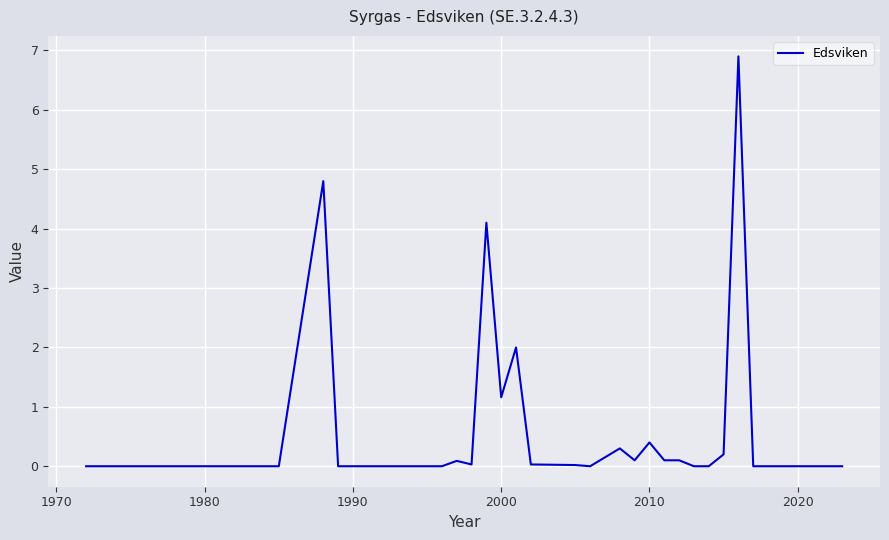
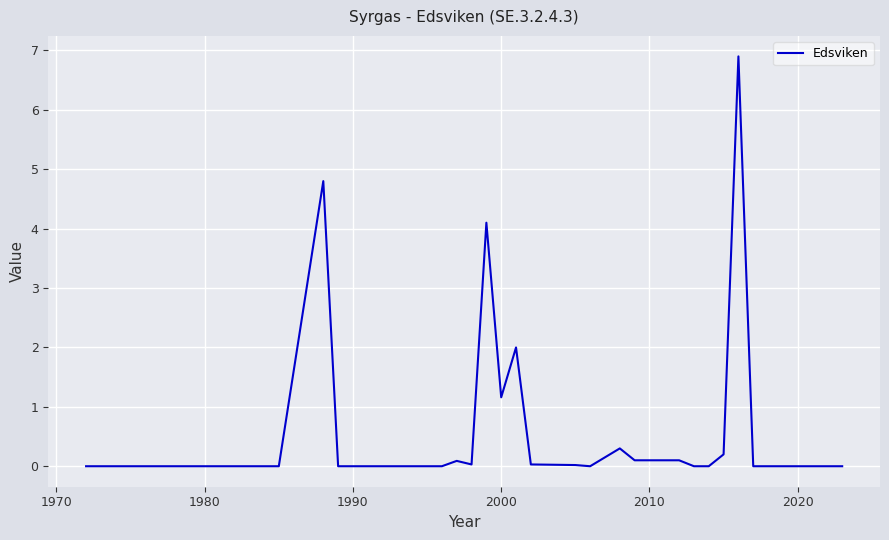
  {
    "1990": 0.0,
    "2000": 1.2,
-   "2010": 0.4,
+   "2010": 0.1,
    "2020": 0.0
  }
